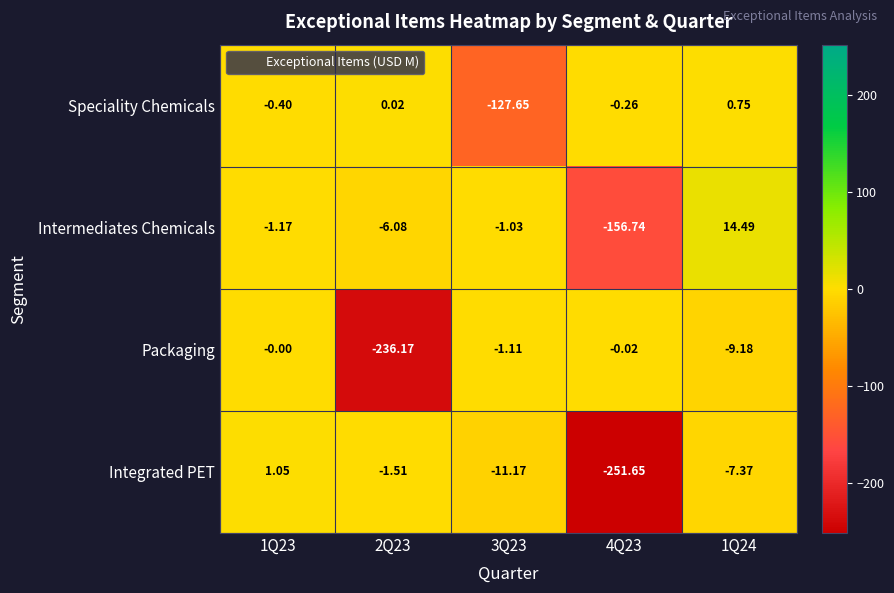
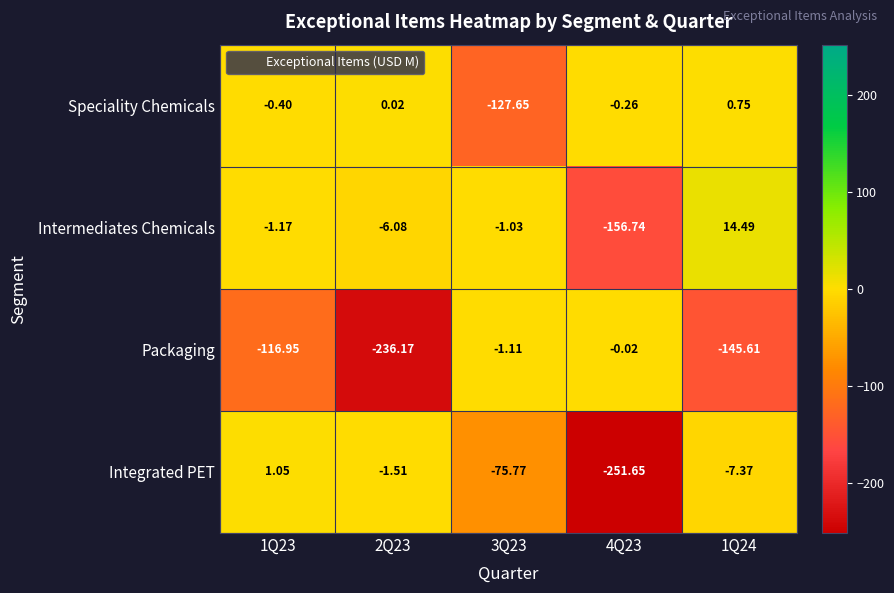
  {
    "Speciality Chemicals": {
      "1Q23": -0.40,
      "2Q23": 0.02,
      "3Q23": -127.65,
      "4Q23": -0.26,
      "1Q24": 0.75
    },
    "Intermediates Chemicals": {
      "1Q23": -1.17,
      "2Q23": -6.08,
      "3Q23": -1.03,
      "4Q23": -156.74,
      "1Q24": 14.49
    },
    "Packaging": {
-     "1Q23": -0.00,
+     "1Q23": -116.95,
      "2Q23": -236.17,
      "3Q23": -1.11,
      "4Q23": -0.02,
-     "1Q24": -9.18
+     "1Q24": -145.61
    },
    "Integrated PET": {
      "1Q23": 1.05,
      "2Q23": -1.51,
-     "3Q23": -11.17,
+     "3Q23": -75.77,
      "4Q23": -251.65,
      "1Q24": -7.37
    }
  }
